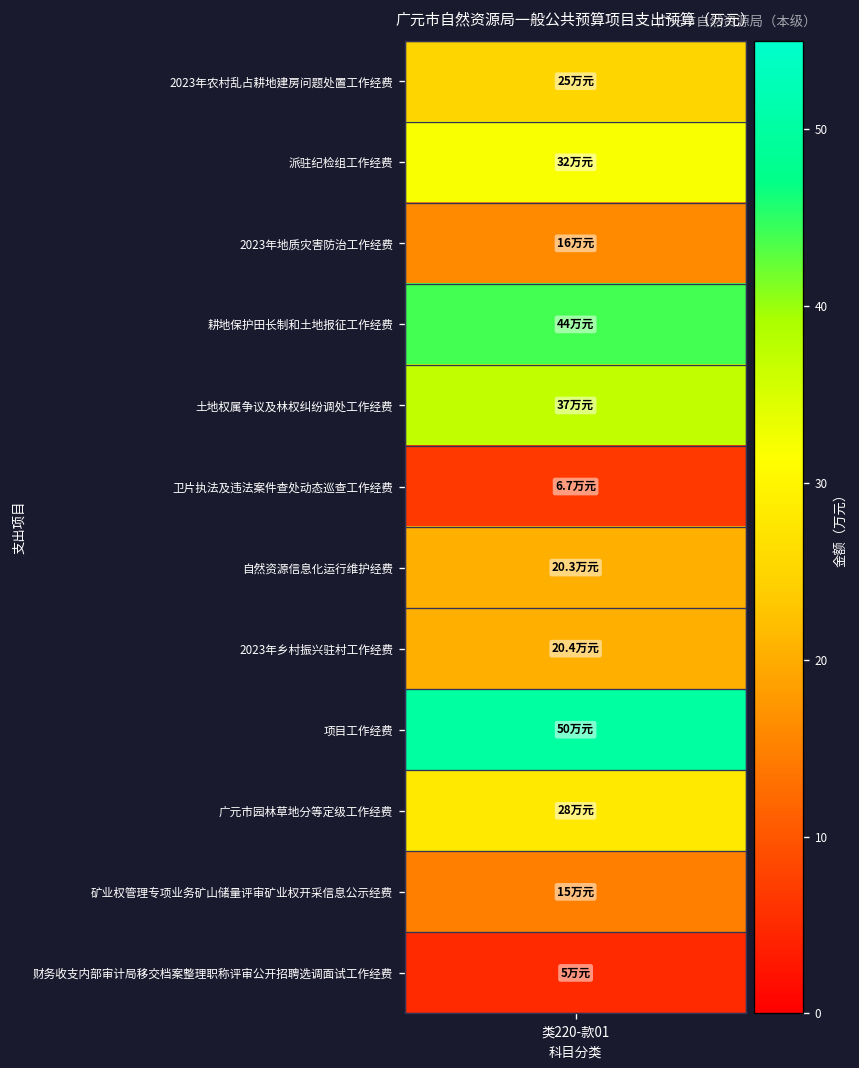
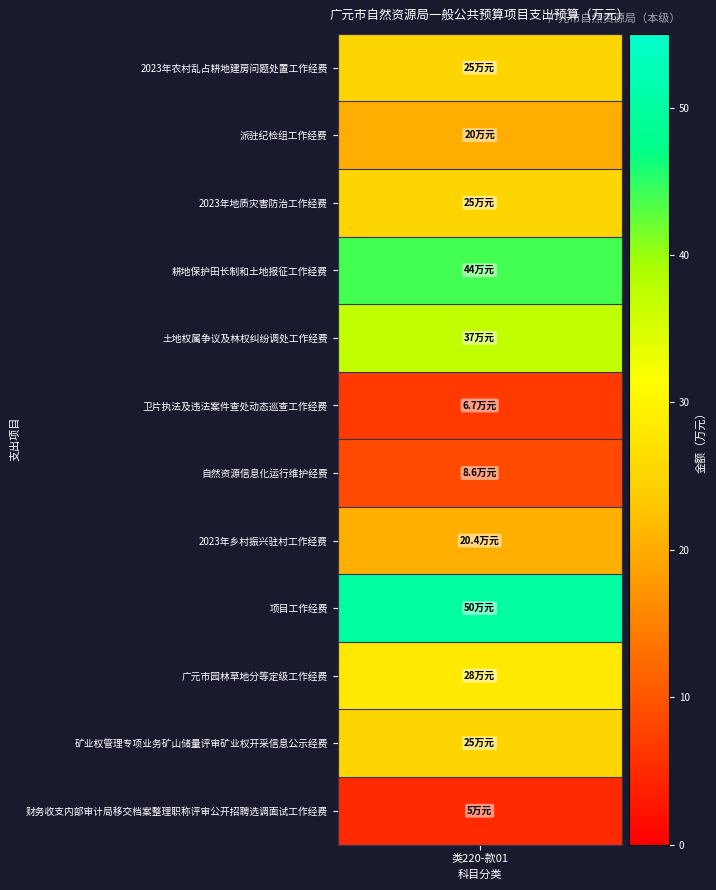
  {
    "派驻纪检组工作经费": {
-     "类220-款01": 32
+     "类220-款01": 20
    },
    "2023年地质灾害防治工作经费": {
-     "类220-款01": 16
+     "类220-款01": 25
    },
    "自然资源信息化运行维护经费": {
-     "类220-款01": 20.3
+     "类220-款01": 8.6
    },
    "矿业权管理专项业务矿山储量评审矿业权开采信息公示经费": {
-     "类220-款01": 15
+     "类220-款01": 25
    }
  }
